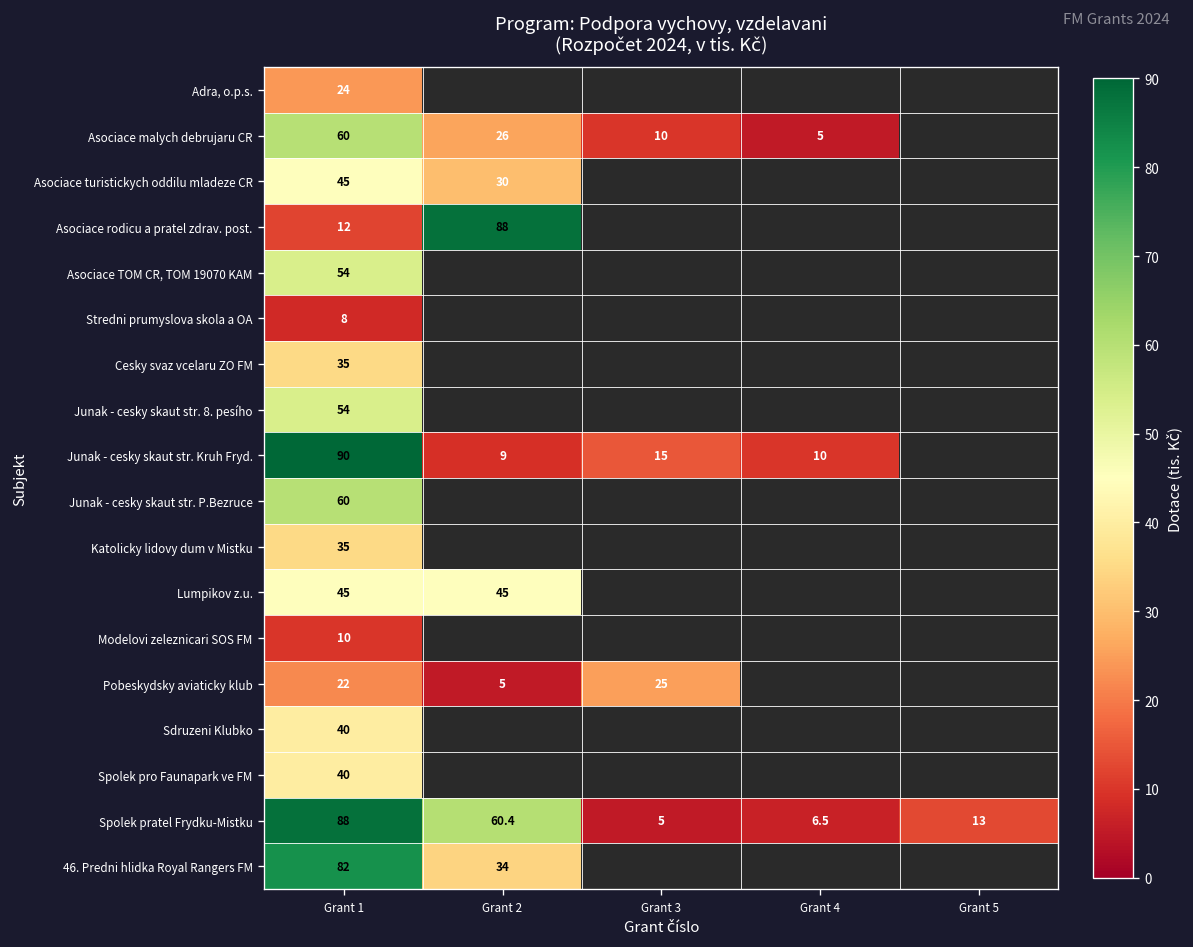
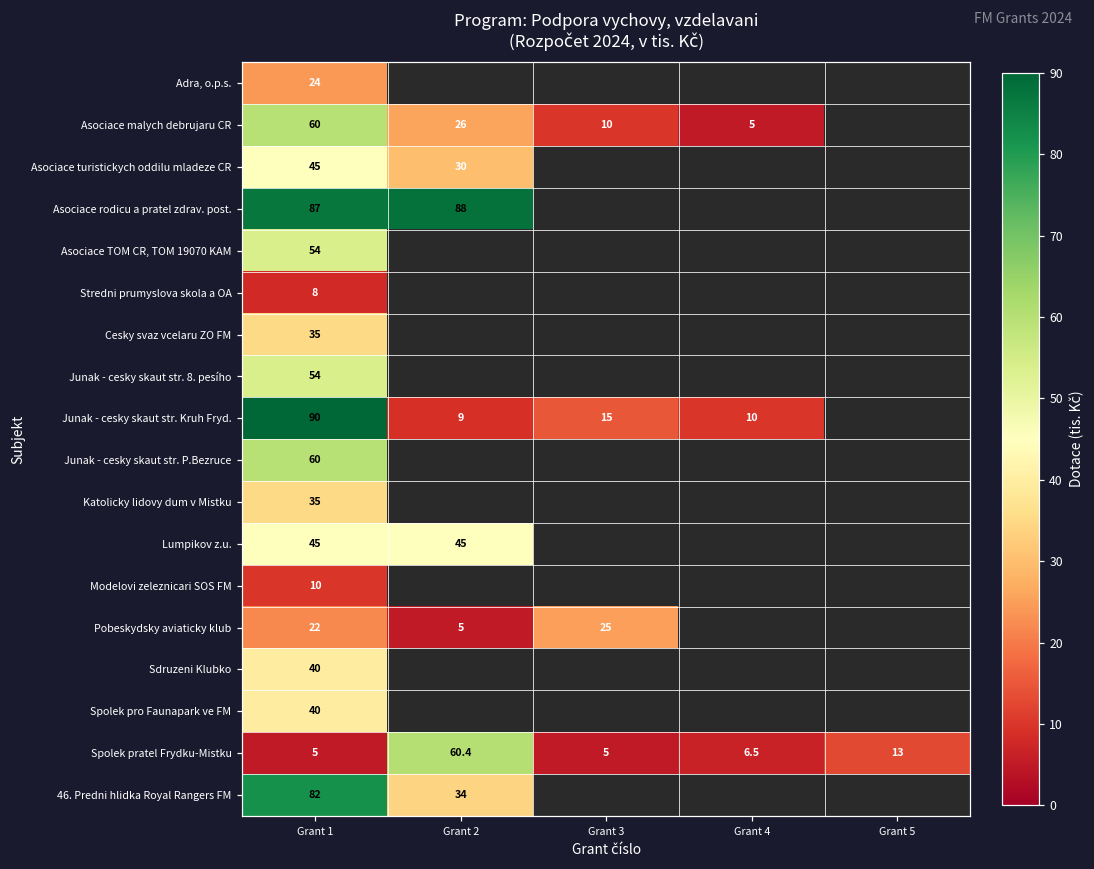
  {
    "Adra, o.p.s.": {
      "Grant 1": 24
    },
    "Asociace malych debrujaru CR": {
      "Grant 1": 60,
      "Grant 2": 26,
      "Grant 3": 10,
      "Grant 4": 5
    },
    "Asociace turistickych oddilu mladeze CR": {
      "Grant 1": 45,
      "Grant 2": 30
    },
    "Asociace rodicu a pratel zdrav. post.": {
-     "Grant 1": 12,
+     "Grant 1": 87,
      "Grant 2": 88
    },
    "Asociace TOM CR, TOM 19070 KAM": {
      "Grant 1": 54
    },
    "Stredni prumyslova skola a OA": {
      "Grant 1": 8
    },
    "Cesky svaz vcelaru ZO FM": {
      "Grant 1": 35
    },
    "Junak - cesky skaut str. 8. pesího": {
      "Grant 1": 54
    },
    "Junak - cesky skaut str. Kruh Fryd.": {
      "Grant 1": 90,
      "Grant 2": 9,
      "Grant 3": 15,
      "Grant 4": 10
    },
    "Junak - cesky skaut str. P.Bezruce": {
      "Grant 1": 60
    },
    "Katolicky lidovy dum v Mistku": {
      "Grant 1": 35
    },
    "Lumpikov z.u.": {
      "Grant 1": 45,
      "Grant 2": 45
    },
    "Modelovi zeleznicari SOS FM": {
      "Grant 1": 10
    },
    "Pobeskydsky aviaticky klub": {
      "Grant 1": 22,
      "Grant 2": 5,
      "Grant 3": 25
    },
    "Sdruzeni Klubko": {
      "Grant 1": 40
    },
    "Spolek pro Faunapark ve FM": {
      "Grant 1": 40
    },
    "Spolek pratel Frydku-Mistku": {
-     "Grant 1": 88,
+     "Grant 1": 5,
      "Grant 2": 60.4,
      "Grant 3": 5,
      "Grant 4": 6.5,
      "Grant 5": 13
    },
    "46. Predni hlidka Royal Rangers FM": {
      "Grant 1": 82,
      "Grant 2": 34
    }
  }
